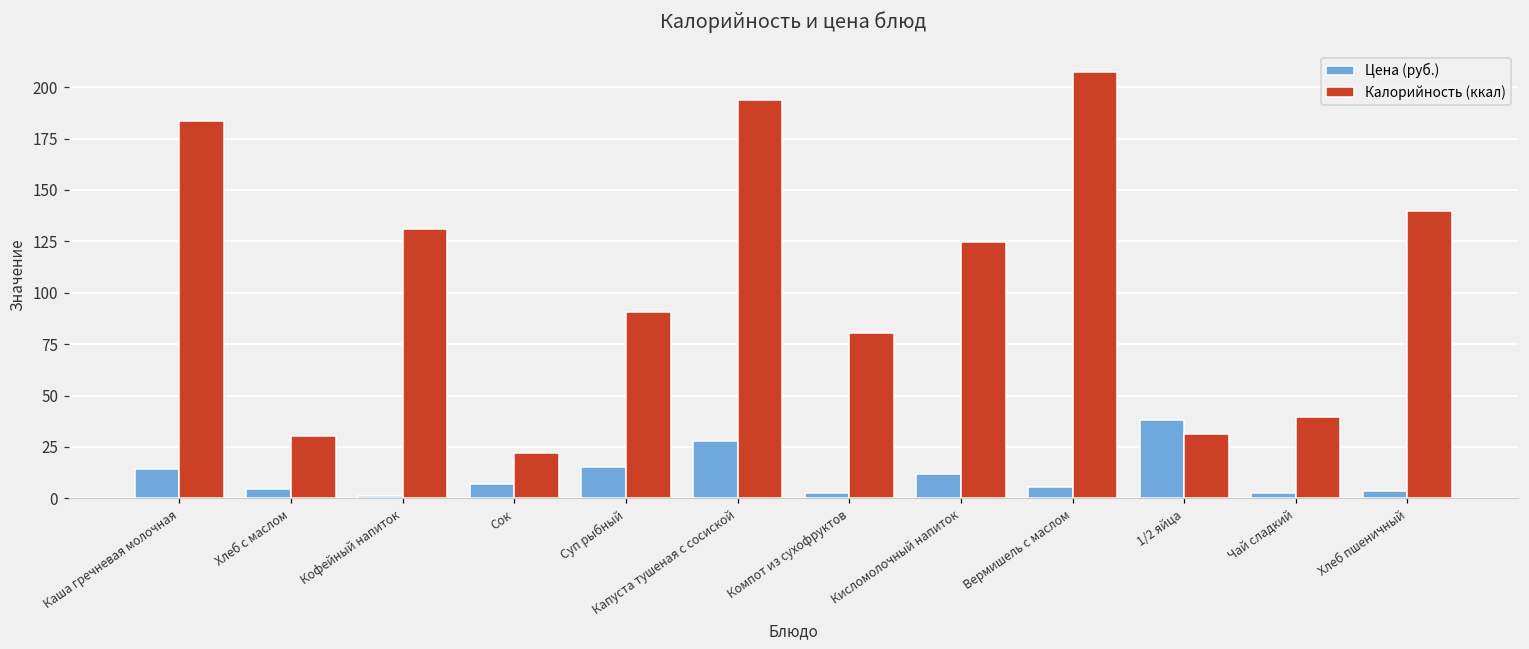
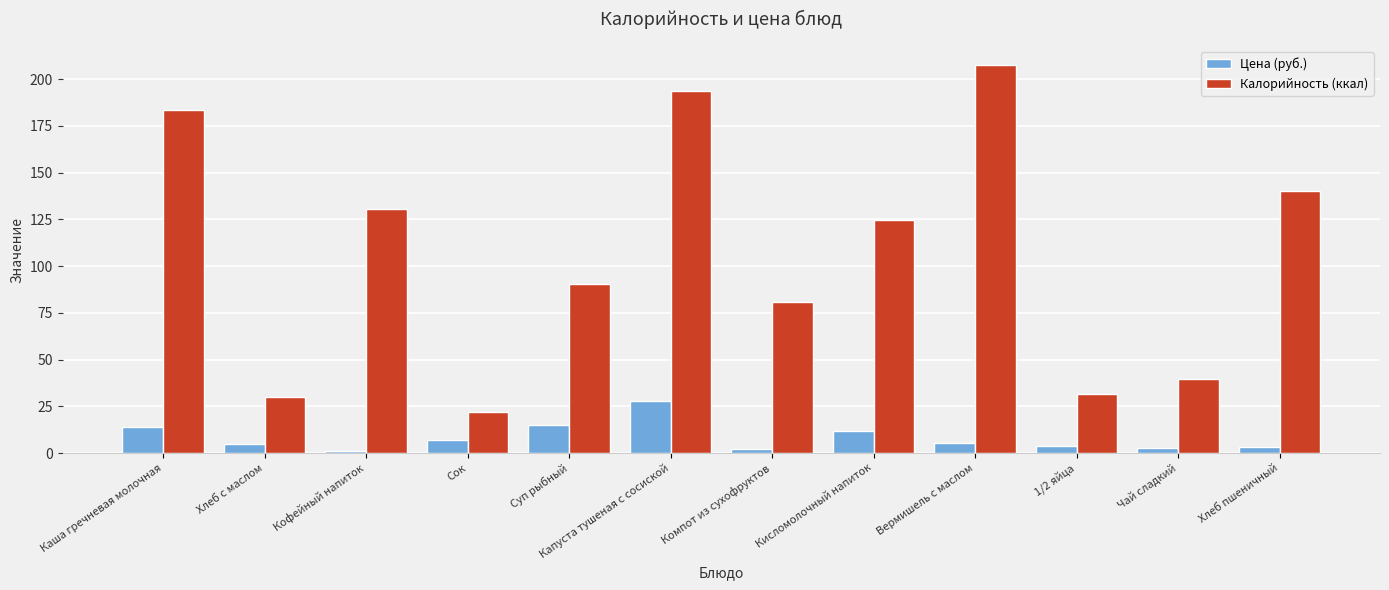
  {
    "Цена (руб.)": {
      "Каша гречневая молочная": 14,
      "Хлеб с маслом": 5,
      "Сок": 7,
      "Суп рыбный": 15,
      "Капуста тушеная с сосиской": 28,
      "Компот из сухофруктов": 2,
      "Кисломолочный напиток": 12,
      "Вермишель с маслом": 5,
-     "1/2 яйца": 38,
+     "1/2 яйца": 4,
      "Чай сладкий": 2,
      "Хлеб пшеничный": 3
    },
    "Калорийность (ккал)": {
      "Каша гречневая молочная": 183,
      "Хлеб с маслом": 30,
      "Кофейный напиток": 131,
      "Сок": 22,
      "Суп рыбный": 91,
      "Капуста тушеная с сосиской": 194,
      "Компот из сухофруктов": 81,
      "Кисломолочный напиток": 125,
      "Вермишель с маслом": 207,
      "1/2 яйца": 32,
      "Чай сладкий": 39,
      "Хлеб пшеничный": 140
    }
  }
